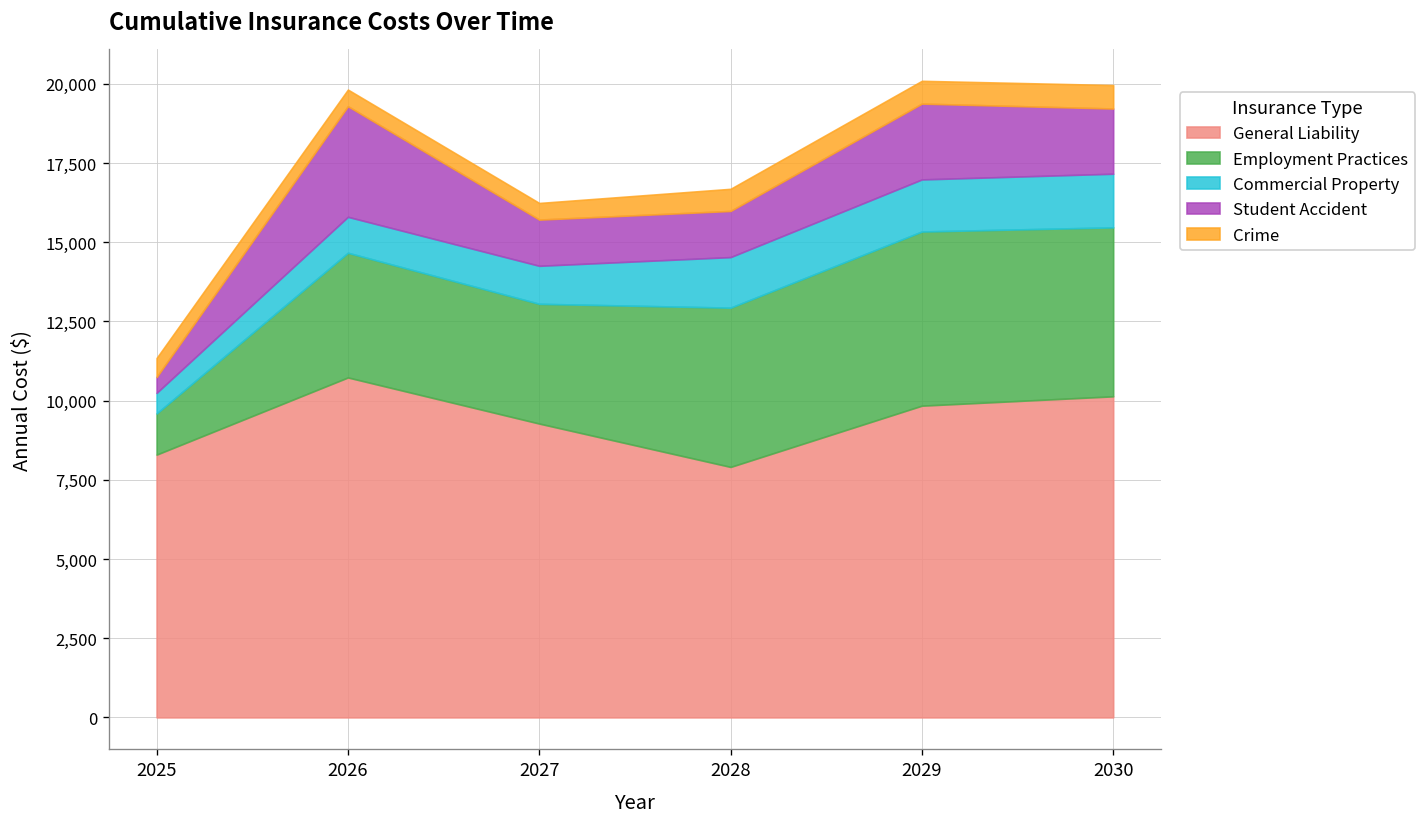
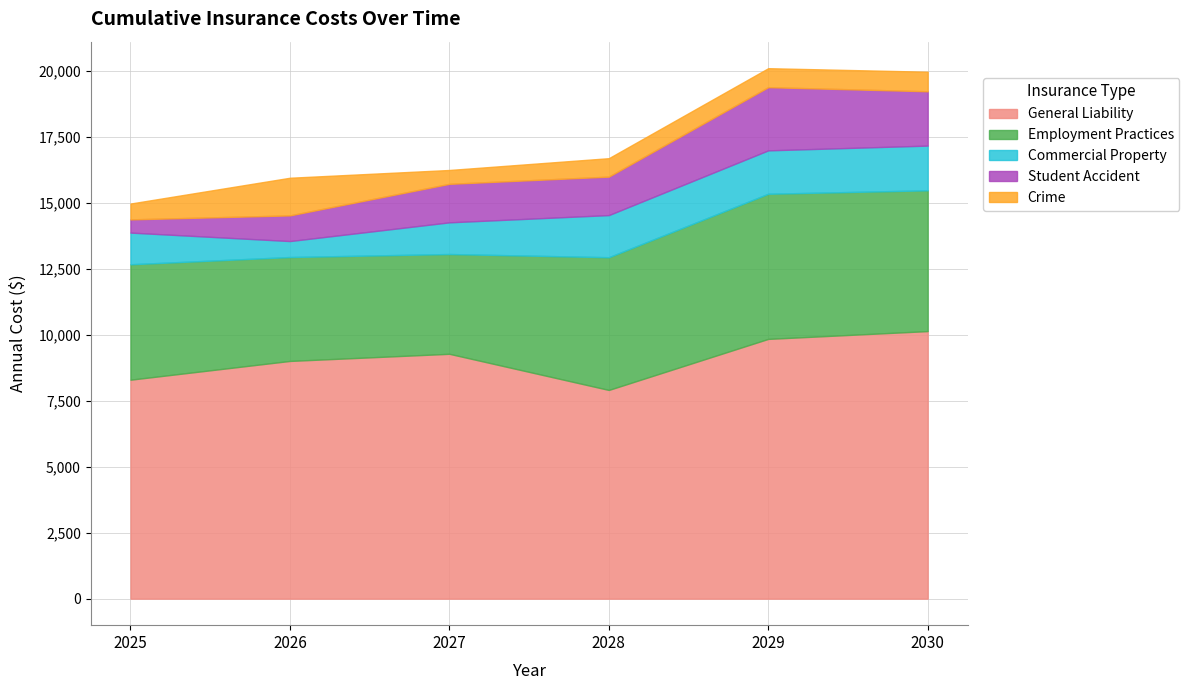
  {
    "General Liability": {
      "2025": "8,300",
-     "2026": "10,700",
+     "2026": "9,000",
      "2027": "9,300",
      "2028": "7,900",
      "2029": "9,800",
      "2030": "10,100"
    },
    "Employment Practices": {
-     "2025": "1,300",
+     "2025": "4,400",
      "2026": "3,900",
      "2027": "3,800",
      "2028": "5,000",
      "2029": "5,500",
      "2030": "5,300"
    },
    "Commercial Property": {
-     "2025": "600",
-     "2026": "1,100",
+     "2025": "1,200",
+     "2026": "600",
      "2027": "1,200",
      "2028": "1,600",
      "2029": "1,600",
      "2030": "1,700"
    },
    "Student Accident": {
      "2025": "500",
-     "2026": "3,500",
+     "2026": "1,000",
      "2027": "1,500",
      "2028": "1,500",
      "2029": "2,400",
      "2030": "2,100"
    },
    "Crime": {
      "2025": "600",
-     "2026": "500",
+     "2026": "1,400",
      "2027": "500",
      "2028": "700",
      "2029": "700",
      "2030": "700"
    }
  }
